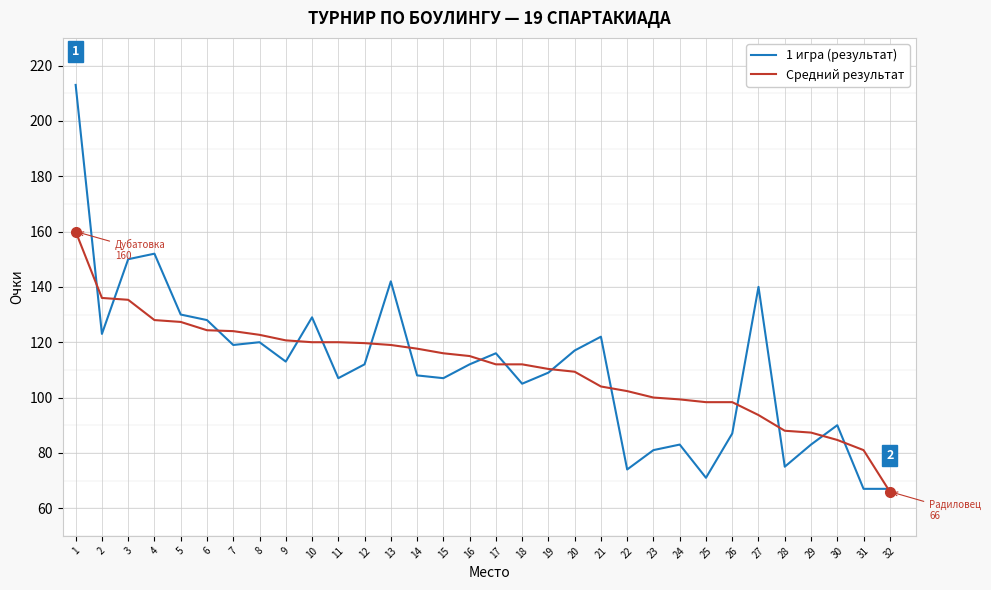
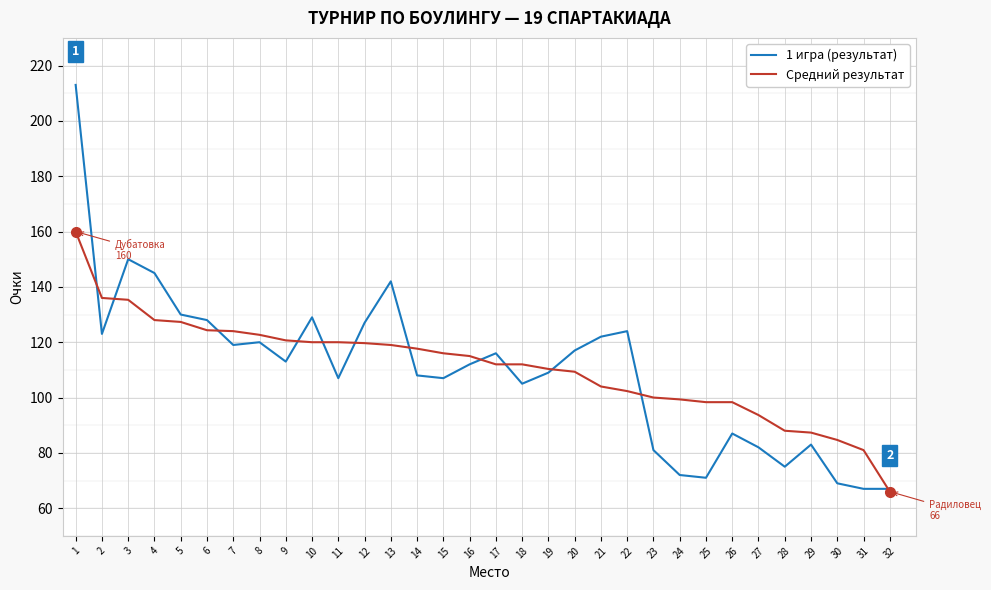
  {
    "1 игра (результат)": {
      "1": 213,
      "2": 123,
-     "4": 152,
+     "4": 145,
      "5": 130,
      "6": 128,
      "7": 119,
      "8": 120,
      "9": 113,
      "10": 129,
      "11": 107,
-     "12": 112,
+     "12": 127,
      "13": 142,
      "14": 108,
      "15": 107,
      "16": 112,
      "17": 116,
      "18": 105,
      "19": 109,
      "20": 117,
      "21": 122,
-     "22": 74,
+     "22": 124,
      "23": 81,
-     "24": 83,
+     "24": 72,
      "25": 71,
      "26": 87,
-     "27": 140,
+     "27": 82,
      "28": 75,
      "29": 83,
-     "30": 90,
+     "30": 69,
      "31": 67,
      "32": 67
    }
  }
